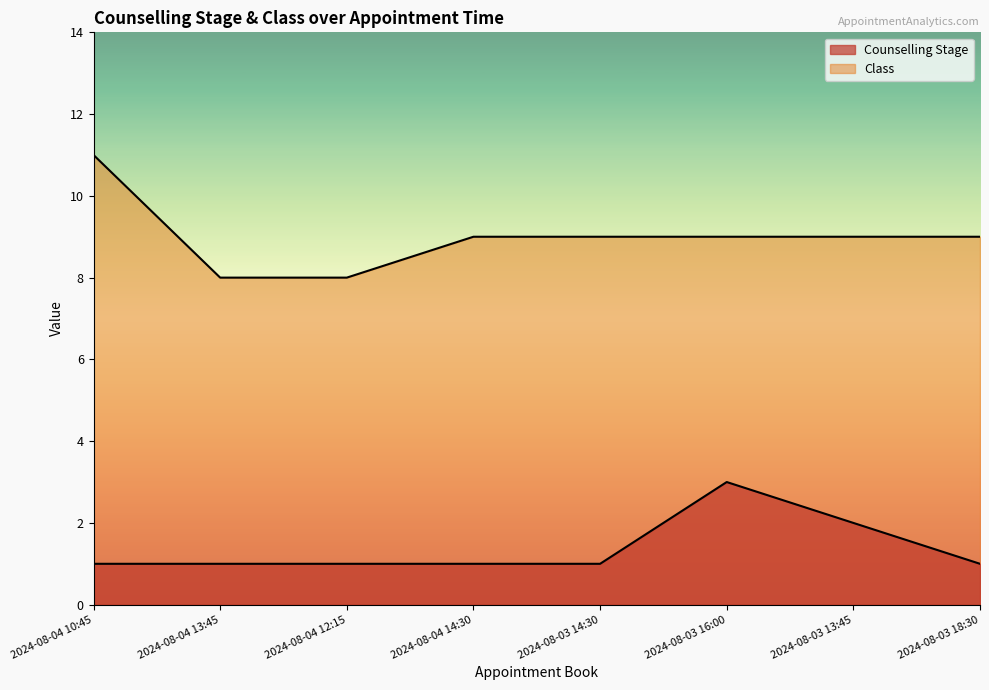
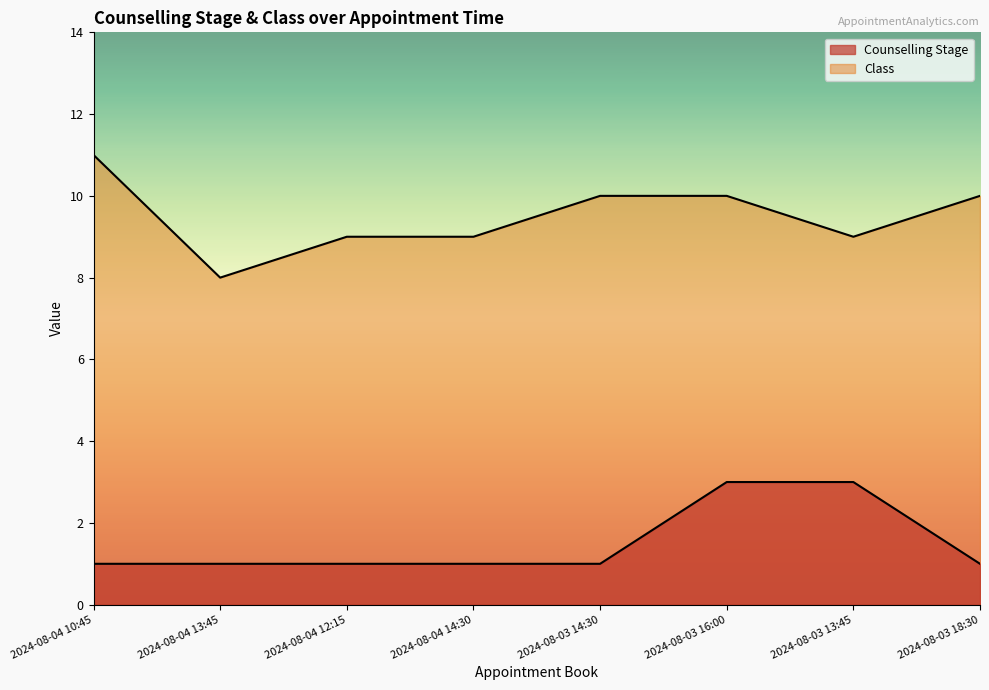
  {
    "Counselling Stage": {
      "2024-08-04 10:45": 1,
      "2024-08-04 13:45": 1,
      "2024-08-04 12:15": 1,
      "2024-08-04 14:30": 1,
      "2024-08-03 14:30": 1,
      "2024-08-03 16:00": 3,
-     "2024-08-03 13:45": 2,
+     "2024-08-03 13:45": 3,
      "2024-08-03 18:30": 1
    },
    "Class": {
      "2024-08-04 10:45": 11,
      "2024-08-04 13:45": 8,
-     "2024-08-04 12:15": 8,
+     "2024-08-04 12:15": 9,
      "2024-08-04 14:30": 9,
-     "2024-08-03 14:30": 9,
-     "2024-08-03 16:00": 9,
+     "2024-08-03 14:30": 10,
+     "2024-08-03 16:00": 10,
      "2024-08-03 13:45": 9,
-     "2024-08-03 18:30": 9
+     "2024-08-03 18:30": 10
    }
  }
